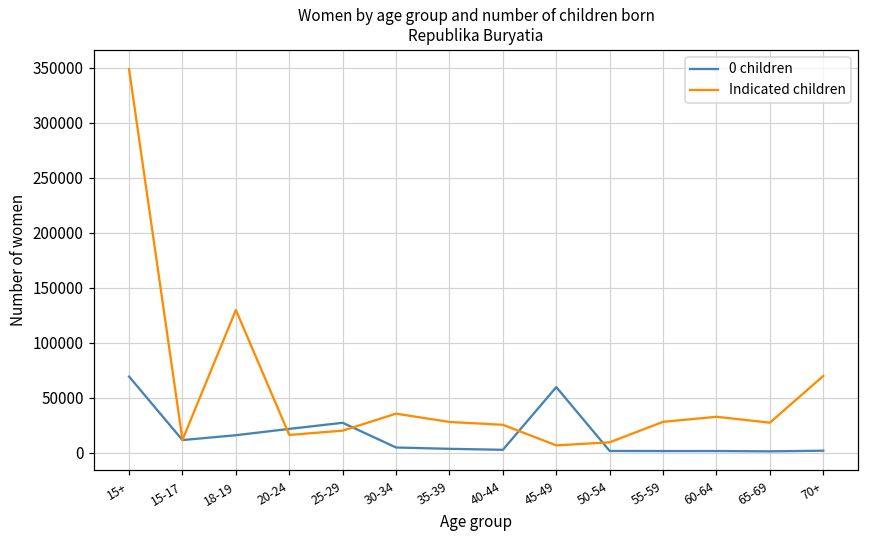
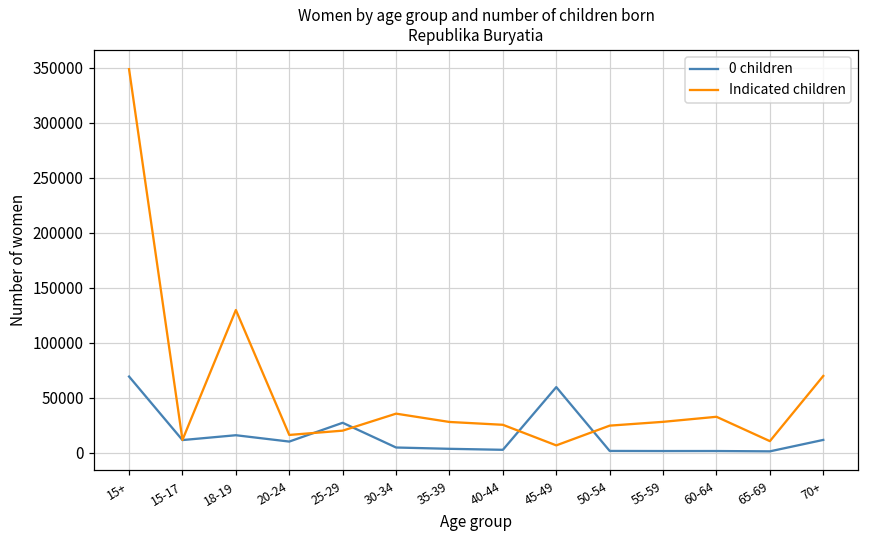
  {
    "0 children": {
      "15+": 70000,
      "18-19": 20000,
-     "20-24": 20000,
+     "20-24": 10000,
      "25-29": 30000,
      "30-34": 0,
      "35-39": 0,
      "40-44": 0,
      "45-49": 60000,
      "50-54": 0,
      "55-59": 0,
      "60-64": 0,
      "65-69": 0,
-     "70+": 0
+     "70+": 10000
    },
    "Indicated children": {
      "15+": 350000,
      "18-19": 130000,
      "20-24": 20000,
      "25-29": 20000,
      "30-34": 40000,
      "35-39": 30000,
      "40-44": 30000,
      "45-49": 10000,
-     "50-54": 10000,
+     "50-54": 20000,
      "55-59": 30000,
      "60-64": 30000,
-     "65-69": 30000,
+     "65-69": 10000,
      "70+": 70000
    }
  }
